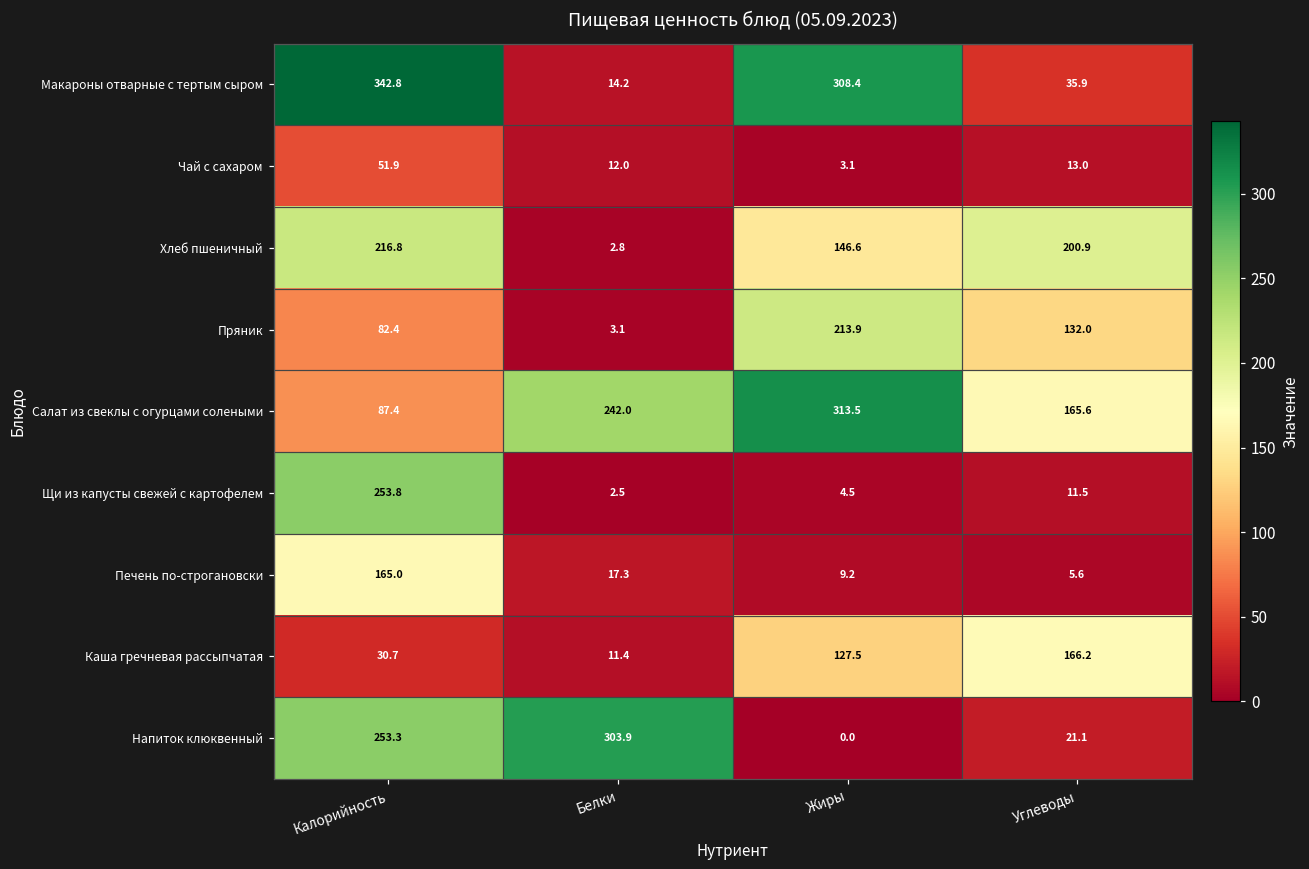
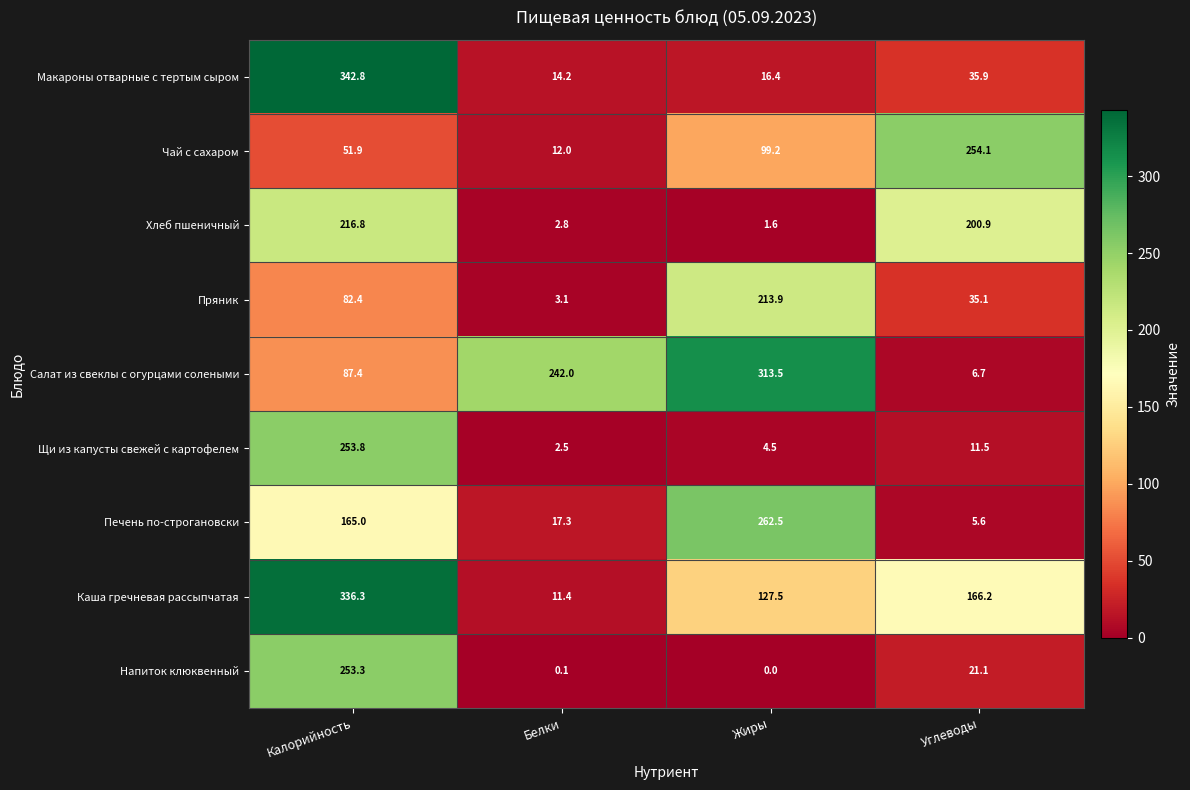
  {
    "Макароны отварные с тертым сыром": {
      "Калорийность": 342.8,
      "Белки": 14.2,
-     "Жиры": 308.4,
+     "Жиры": 16.4,
      "Углеводы": 35.9
    },
    "Чай с сахаром": {
      "Калорийность": 51.9,
      "Белки": 12.0,
-     "Жиры": 3.1,
-     "Углеводы": 13.0
+     "Жиры": 99.2,
+     "Углеводы": 254.1
    },
    "Хлеб пшеничный": {
      "Калорийность": 216.8,
      "Белки": 2.8,
-     "Жиры": 146.6,
+     "Жиры": 1.6,
      "Углеводы": 200.9
    },
    "Пряник": {
      "Калорийность": 82.4,
      "Белки": 3.1,
      "Жиры": 213.9,
-     "Углеводы": 132.0
+     "Углеводы": 35.1
    },
    "Салат из свеклы с огурцами солеными": {
      "Калорийность": 87.4,
      "Белки": 242.0,
      "Жиры": 313.5,
-     "Углеводы": 165.6
+     "Углеводы": 6.7
    },
    "Щи из капусты свежей с картофелем": {
      "Калорийность": 253.8,
      "Белки": 2.5,
      "Жиры": 4.5,
      "Углеводы": 11.5
    },
    "Печень по-строгановски": {
      "Калорийность": 165.0,
      "Белки": 17.3,
-     "Жиры": 9.2,
+     "Жиры": 262.5,
      "Углеводы": 5.6
    },
    "Каша гречневая рассыпчатая": {
-     "Калорийность": 30.7,
+     "Калорийность": 336.3,
      "Белки": 11.4,
      "Жиры": 127.5,
      "Углеводы": 166.2
    },
    "Напиток клюквенный": {
      "Калорийность": 253.3,
-     "Белки": 303.9,
+     "Белки": 0.1,
      "Жиры": 0.0,
      "Углеводы": 21.1
    }
  }
